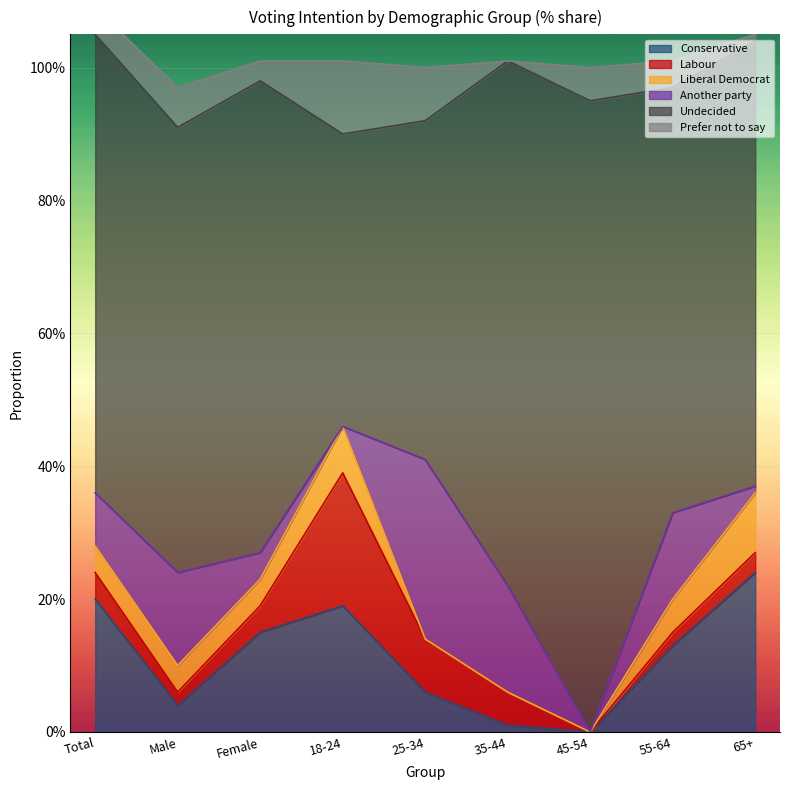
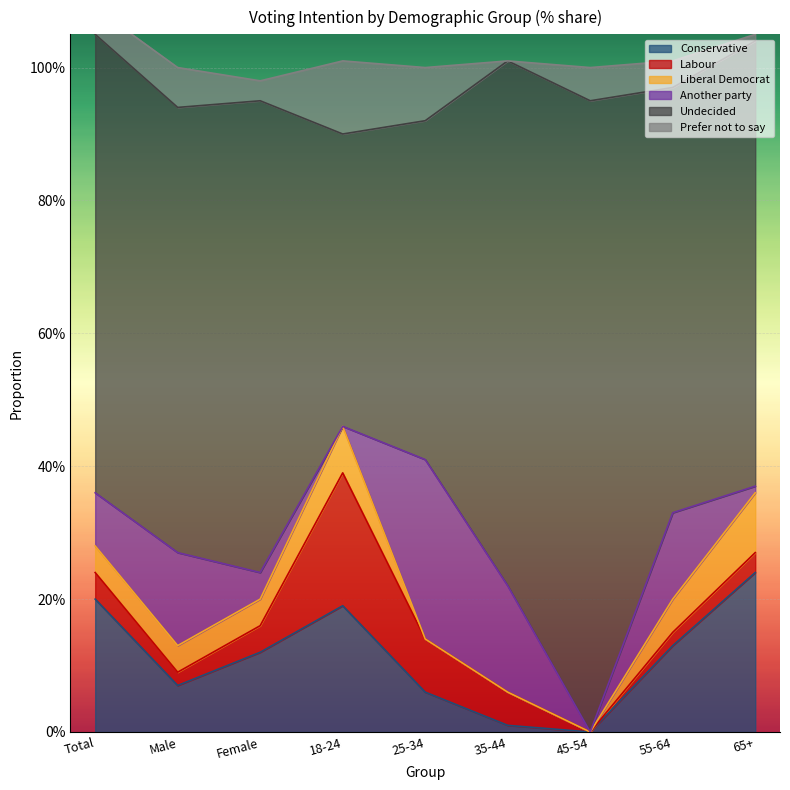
  {
    "Conservative": {
      "Total": "20%",
-     "Male": "4%",
-     "Female": "15%",
+     "Male": "7%",
+     "Female": "12%",
      "18-24": "19%",
      "25-34": "6%",
      "35-44": "1%",
      "55-64": "13%",
      "65+": "24%"
    },
    "Labour": {
      "Total": "4%",
      "Male": "2%",
      "Female": "4%",
      "18-24": "20%",
      "55-64": "2%",
      "65+": "3%"
    },
    "Liberal Democrat": {
      "Total": "4%",
      "Male": "4%",
      "Female": "4%",
      "55-64": "5%",
      "65+": "9%"
    },
    "Another party": {
      "Total": "8%",
      "Male": "14%",
      "Female": "4%",
      "25-34": "27%",
      "35-44": "16%",
      "55-64": "13%",
      "65+": "1%"
    },
    "Undecided": {
      "Total": "69%",
      "Male": "67%",
      "Female": "71%",
      "18-24": "44%",
      "25-34": "51%",
      "45-54": "95%"
    },
    "Prefer not to say": {
      "Male": "6%",
      "Female": "3%",
      "18-24": "11%",
      "25-34": "8%",
      "45-54": "5%",
      "65+": "1%"
    }
  }
